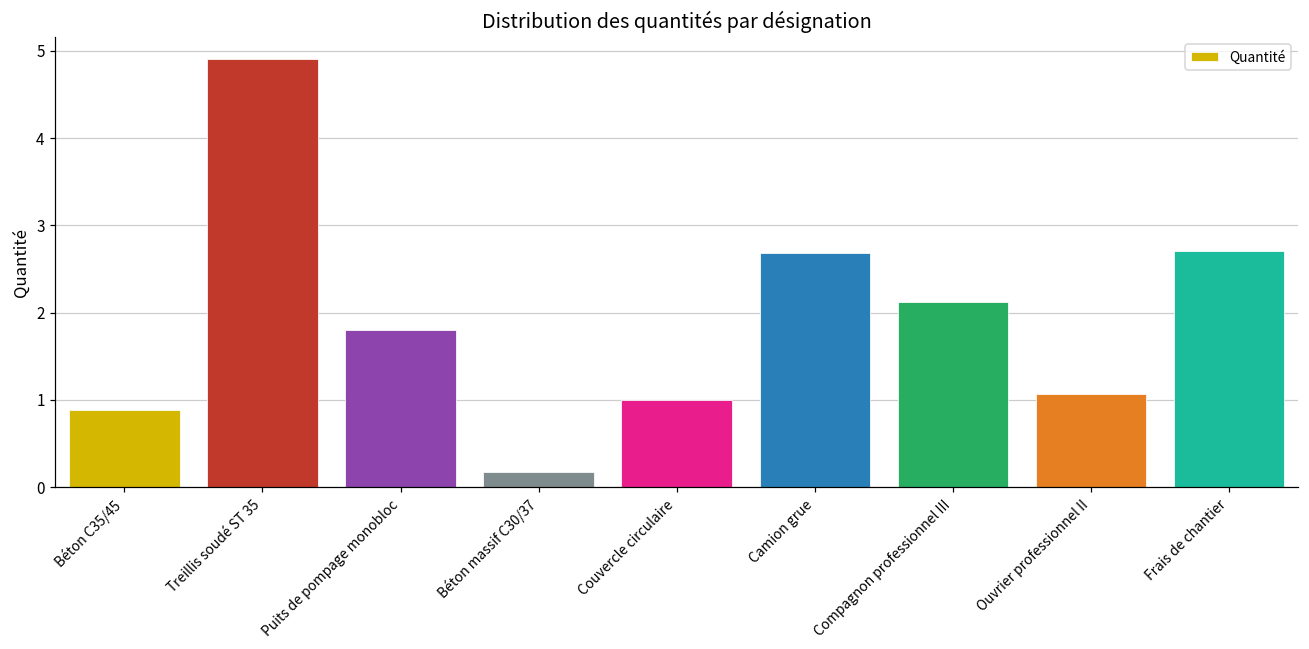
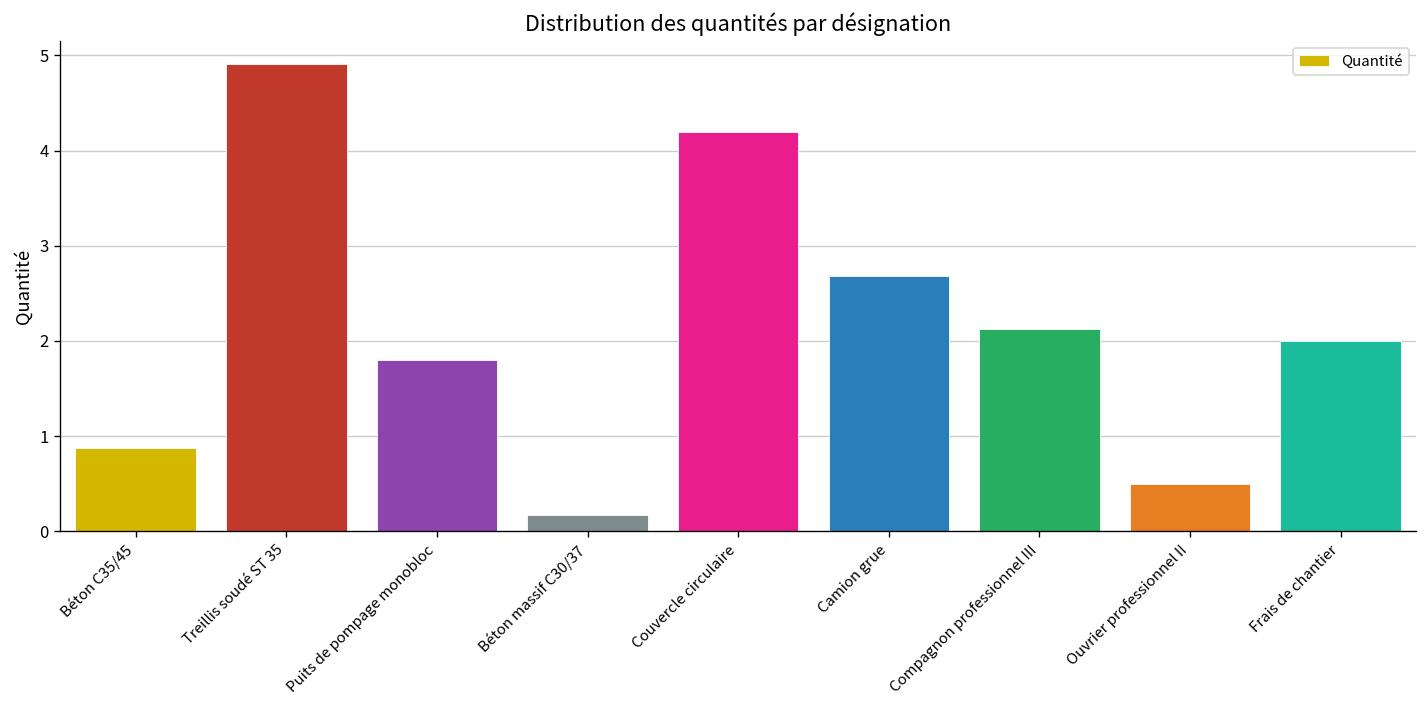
  {
    "Béton C35/45": 0.9,
    "Treillis soudé ST 35": 4.9,
    "Puits de pompage monobloc": 1.8,
    "Béton massif C30/37": 0.2,
-   "Couvercle circulaire": 1.0,
+   "Couvercle circulaire": 4.2,
    "Camion grue": 2.7,
    "Compagnon professionnel III": 2.1,
-   "Ouvrier professionnel II": 1.1,
-   "Frais de chantier": 2.7
+   "Ouvrier professionnel II": 0.5,
+   "Frais de chantier": 2.0
  }
